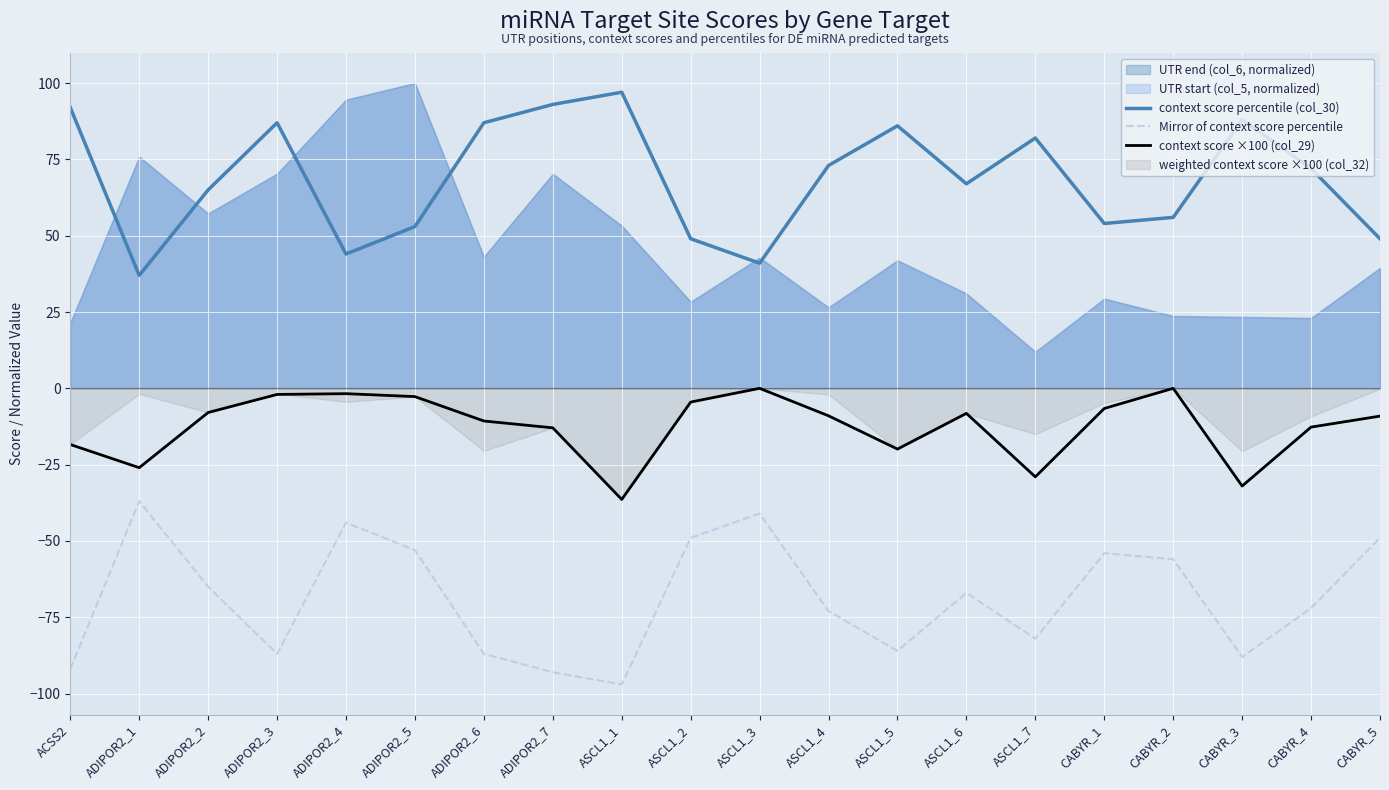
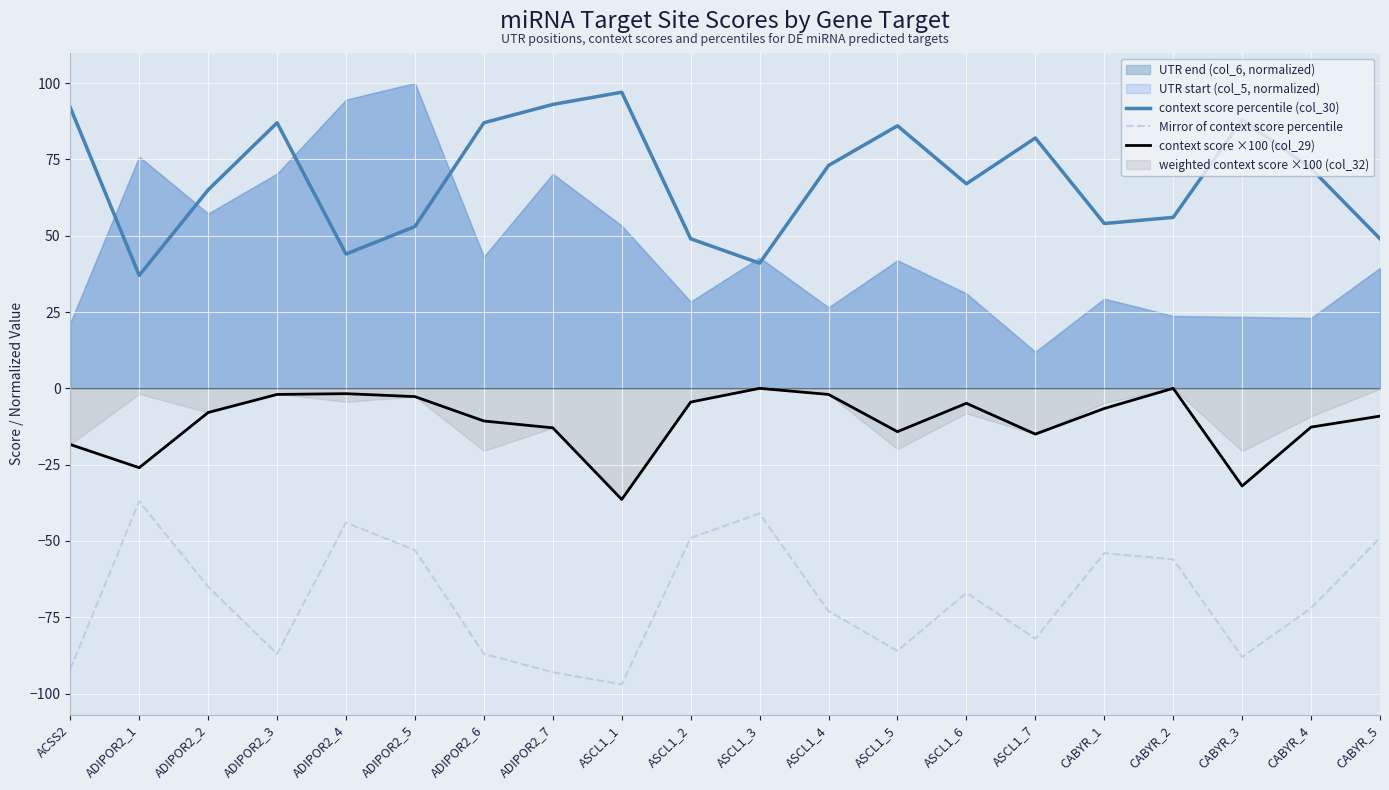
  {
    "context score ×100 (col_29)": {
      "ACSS2": -18,
      "ADIPOR2_1": -26,
      "ADIPOR2_2": -8,
      "ADIPOR2_3": -2,
      "ADIPOR2_4": -2,
      "ADIPOR2_5": -3,
      "ADIPOR2_6": -11,
      "ADIPOR2_7": -13,
      "ASCL1_1": -36,
      "ASCL1_2": -5,
-     "ASCL1_4": -9,
-     "ASCL1_5": -20,
-     "ASCL1_6": -8,
-     "ASCL1_7": -29,
+     "ASCL1_4": -2,
+     "ASCL1_5": -14,
+     "ASCL1_6": -5,
+     "ASCL1_7": -15,
      "CABYR_1": -7,
      "CABYR_3": -32,
      "CABYR_4": -13,
      "CABYR_5": -9
    }
  }
